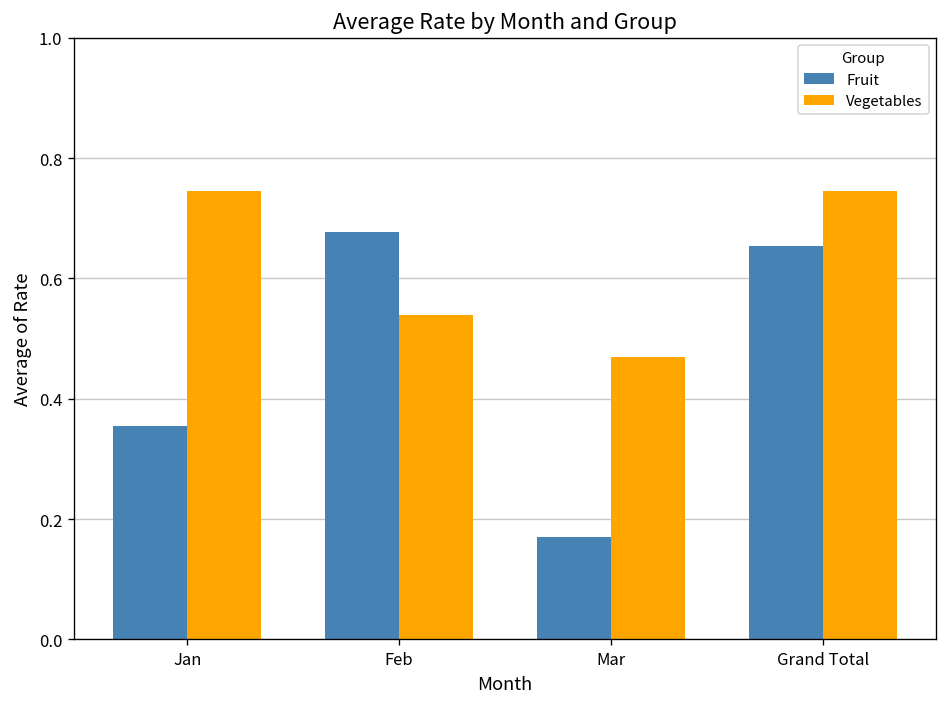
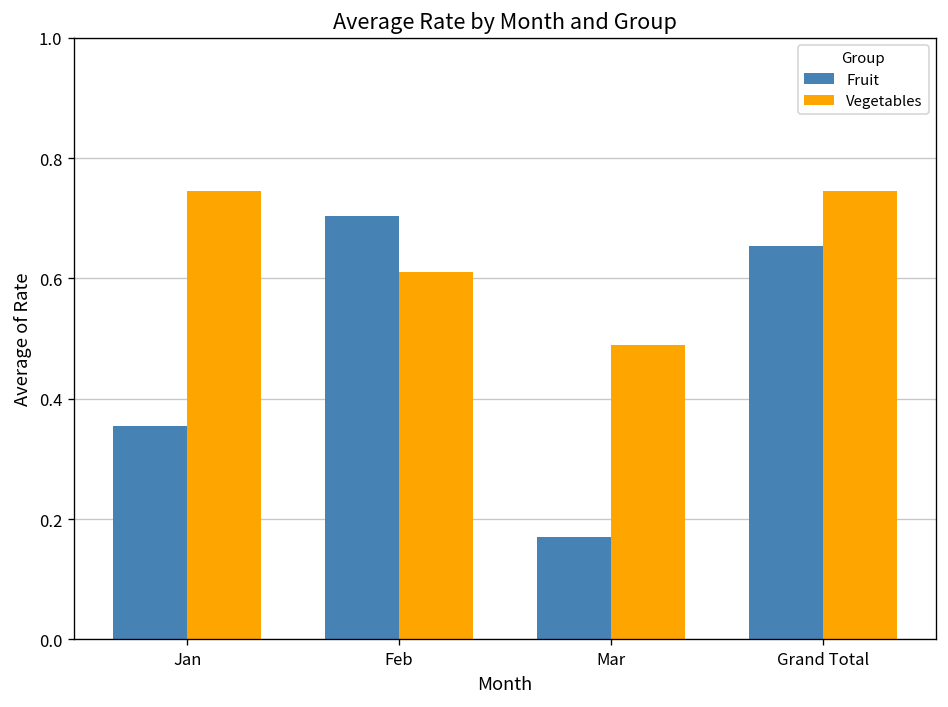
  {
    "Fruit": {
      "Jan": 0.36,
-     "Feb": 0.68,
+     "Feb": 0.70,
      "Mar": 0.17,
      "Grand Total": 0.65
    },
    "Vegetables": {
      "Jan": 0.75,
-     "Feb": 0.54,
-     "Mar": 0.47,
+     "Feb": 0.61,
+     "Mar": 0.49,
      "Grand Total": 0.75
    }
  }
